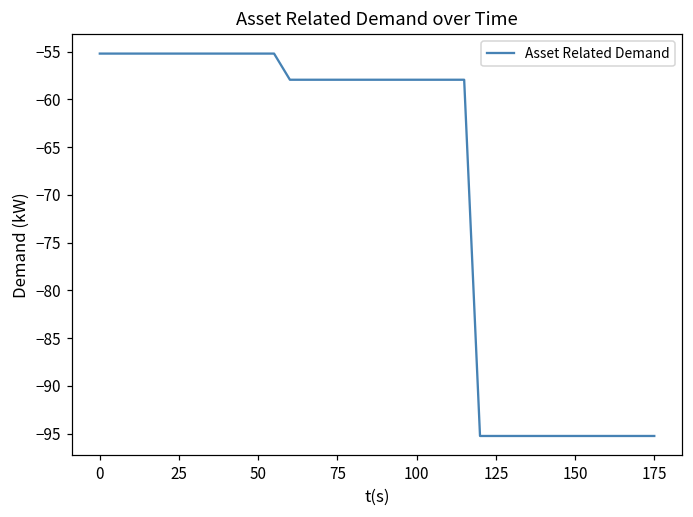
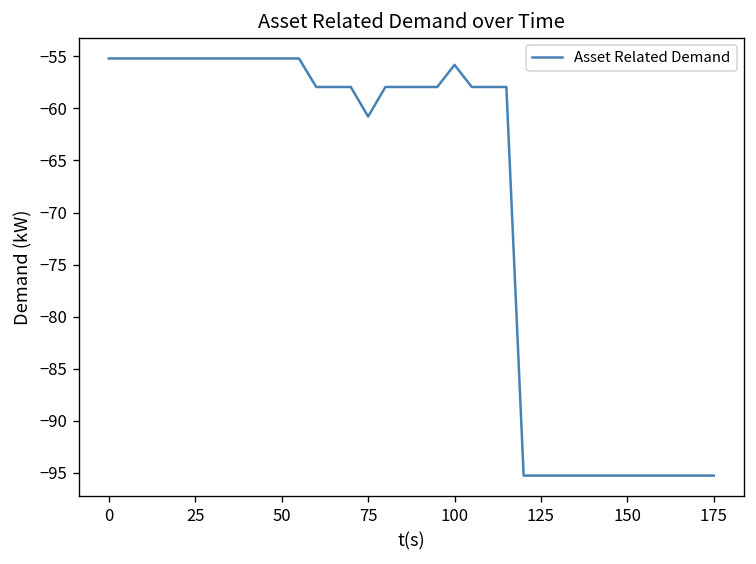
  {
    "0": -55,
    "25": -55,
    "50": -55,
-   "75": -58,
-   "100": -58,
+   "75": -61,
+   "100": -56,
    "125": -95,
    "150": -95,
    "175": -95
  }
